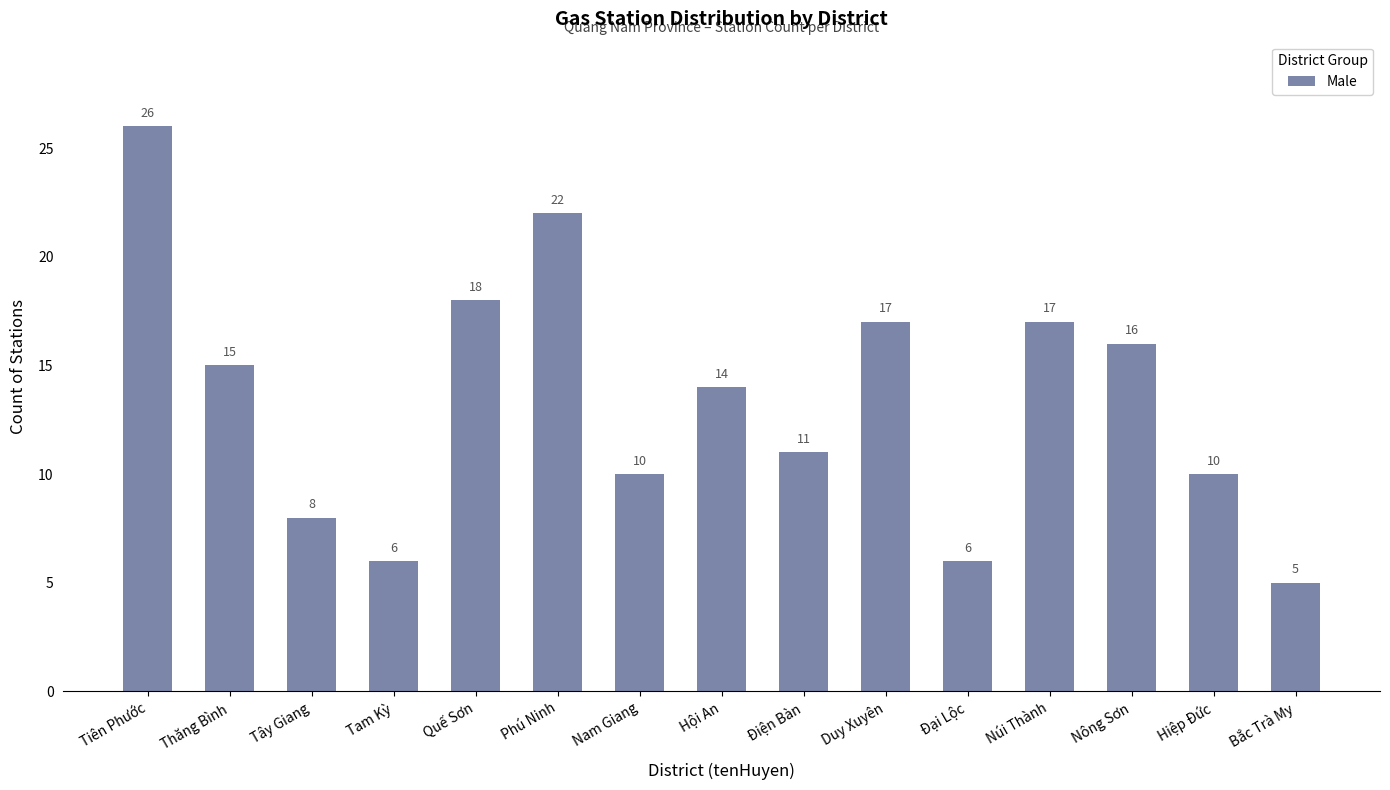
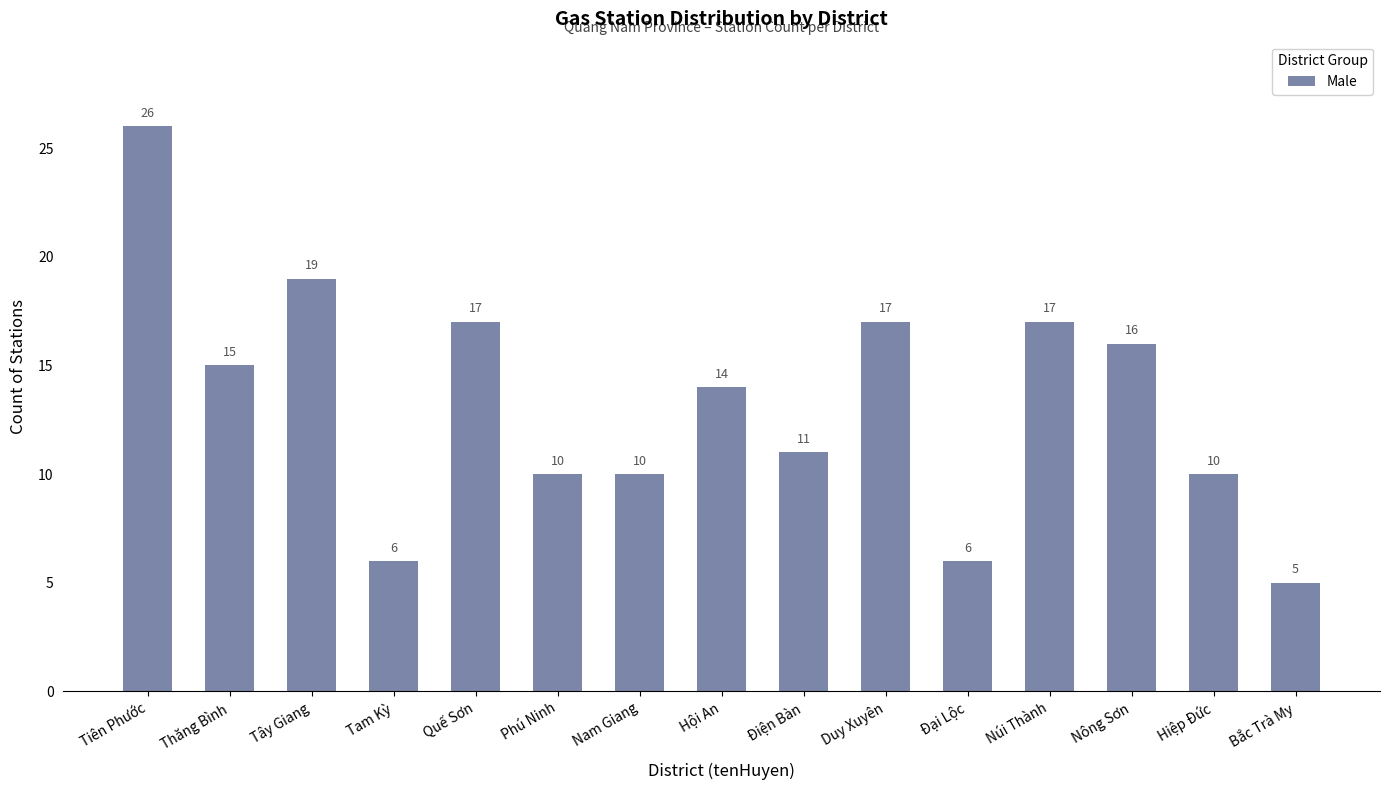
  {
    "Tiên Phước": 26,
    "Thăng Bình": 15,
-   "Tây Giang": 8,
+   "Tây Giang": 19,
    "Tam Kỳ": 6,
-   "Quế Sơn": 18,
-   "Phú Ninh": 22,
+   "Quế Sơn": 17,
+   "Phú Ninh": 10,
    "Nam Giang": 10,
    "Hội An": 14,
    "Điện Bàn": 11,
    "Duy Xuyên": 17,
    "Đại Lộc": 6,
    "Núi Thành": 17,
    "Nông Sơn": 16,
    "Hiệp Đức": 10,
    "Bắc Trà My": 5
  }
